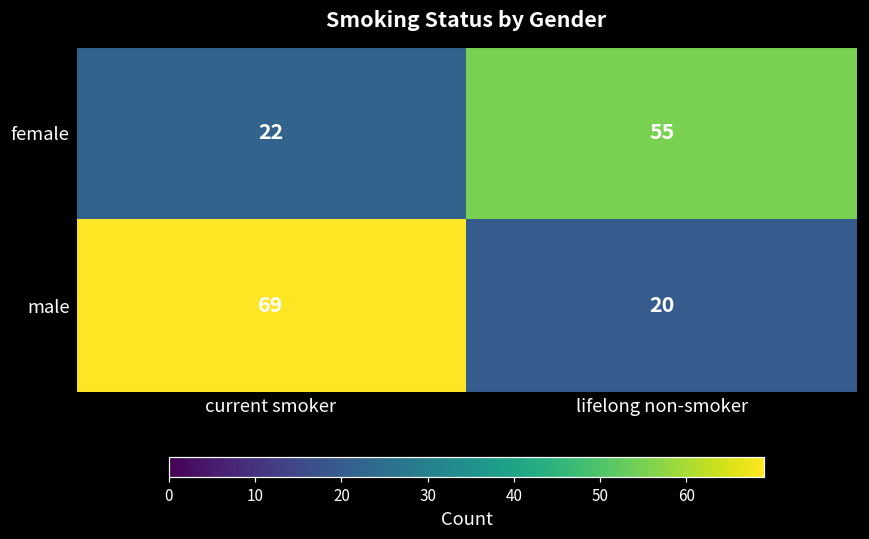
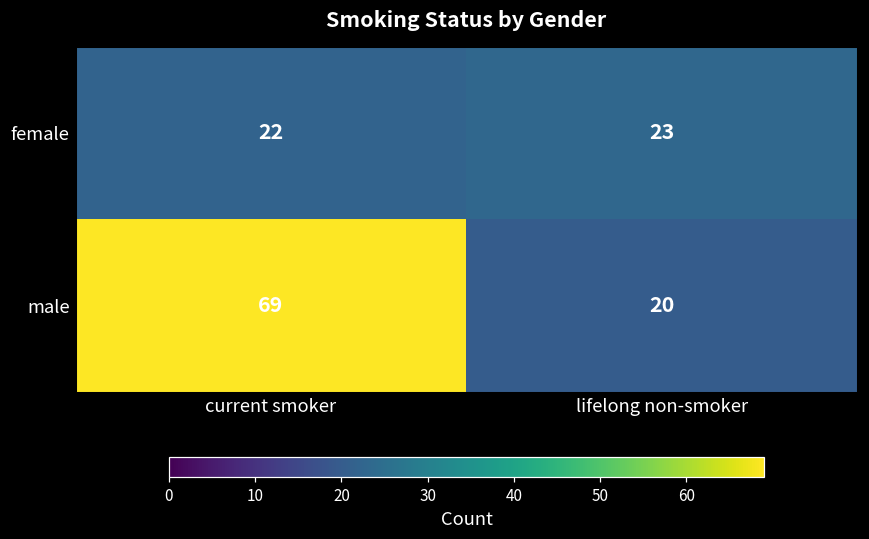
  {
    "female": {
      "current smoker": 22,
-     "lifelong non-smoker": 55
+     "lifelong non-smoker": 23
    },
    "male": {
      "current smoker": 69,
      "lifelong non-smoker": 20
    }
  }
